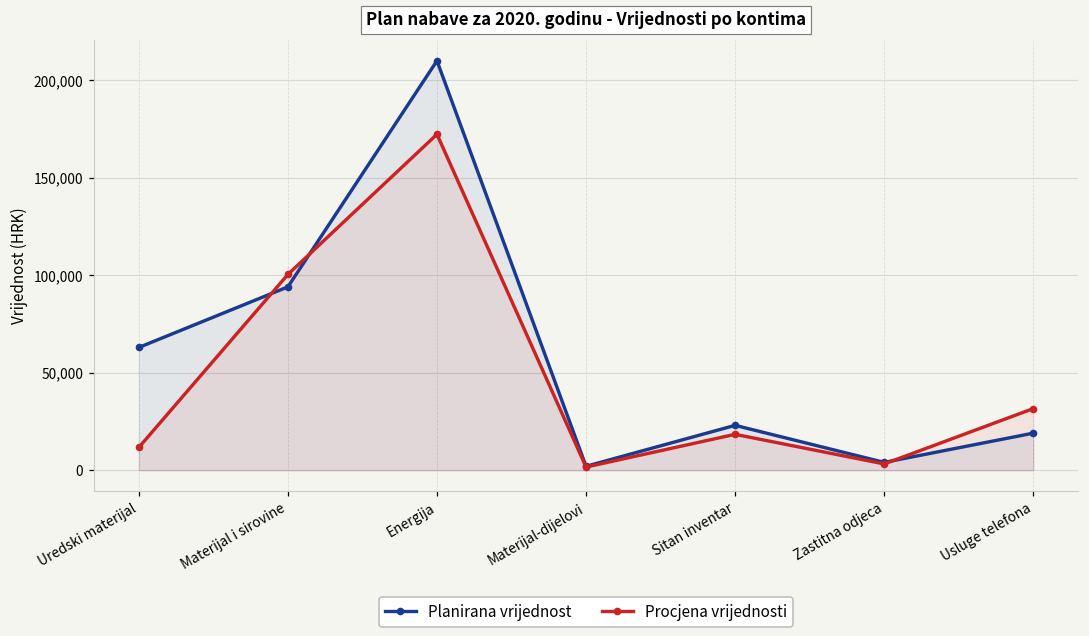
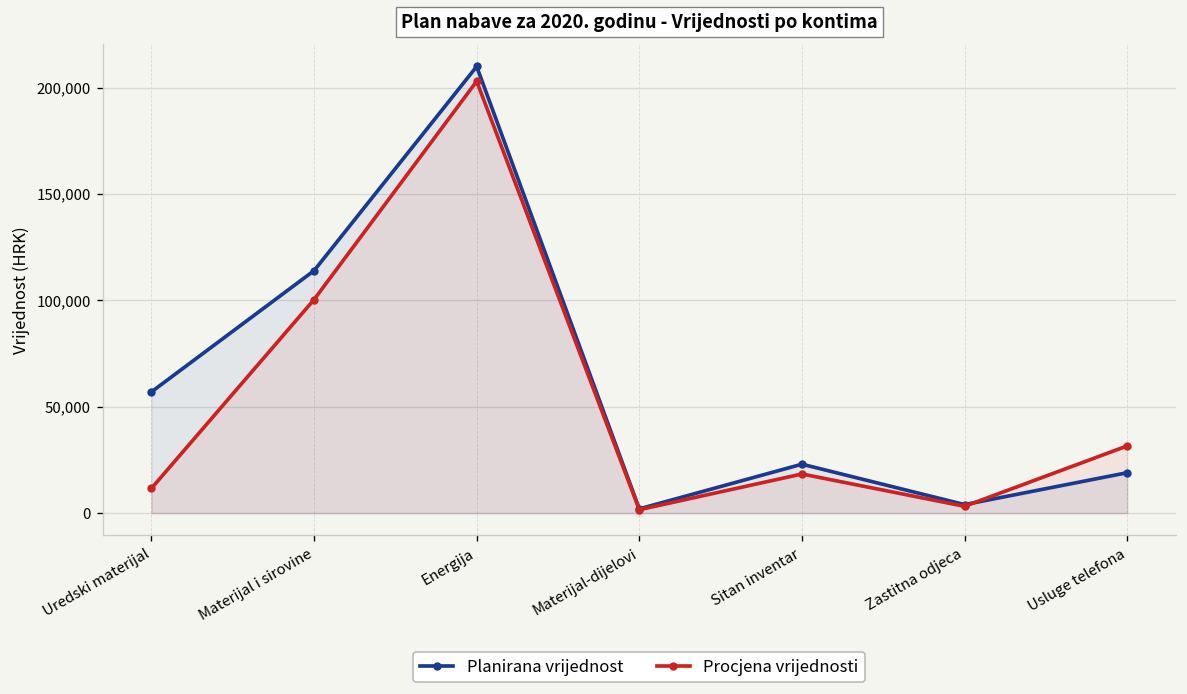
  {
    "Planirana vrijednost": {
-     "Uredski materijal": "63,000",
-     "Materijal i sirovine": "94,000",
+     "Uredski materijal": "57,000",
+     "Materijal i sirovine": "114,000",
      "Energija": "210,000",
      "Sitan inventar": "23,000",
      "Usluge telefona": "19,000"
    },
    "Procjena vrijednosti": {
      "Uredski materijal": "12,000",
      "Materijal i sirovine": "100,000",
-     "Energija": "172,000",
+     "Energija": "203,000",
      "Sitan inventar": "18,000",
      "Usluge telefona": "32,000"
    }
  }
